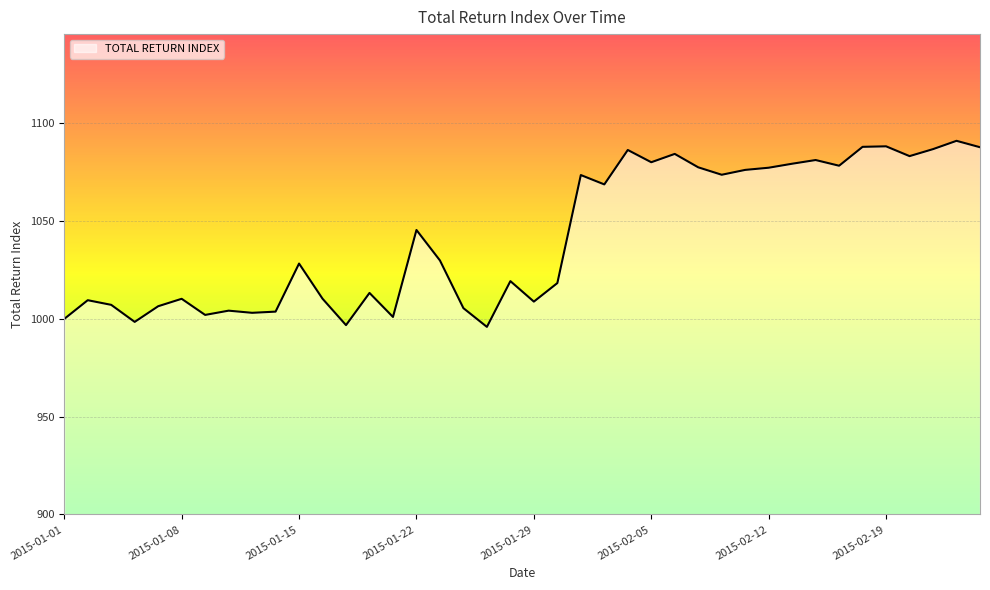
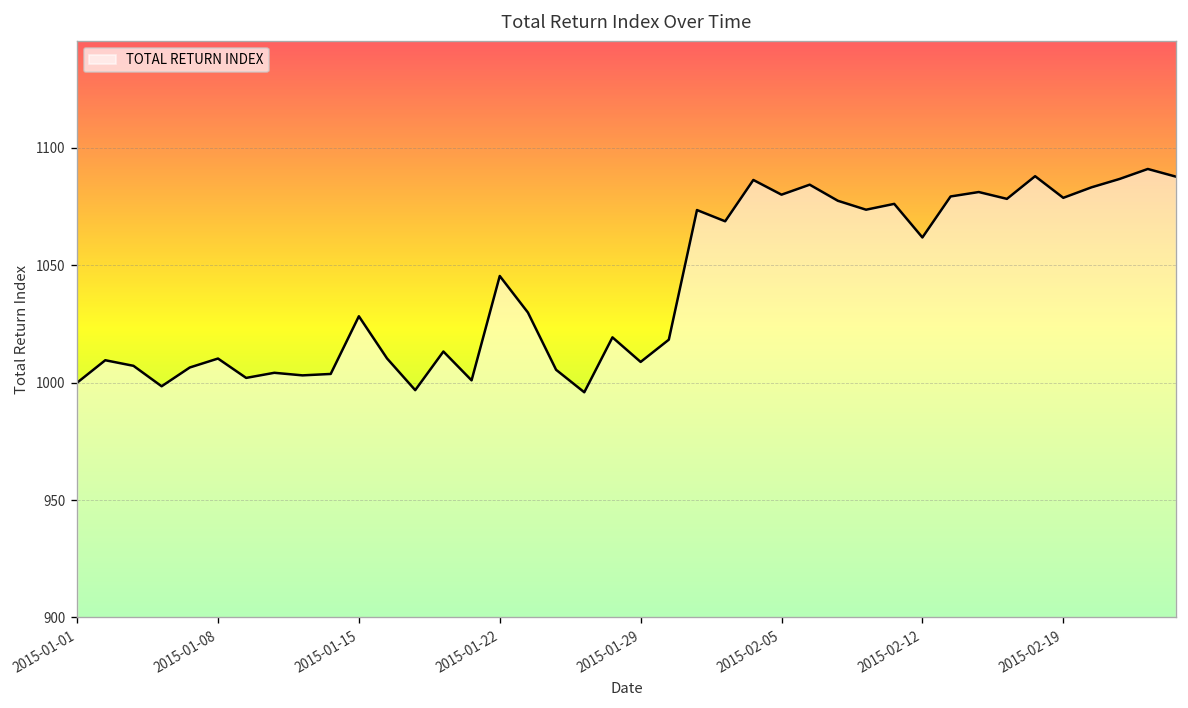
  {
    "2015-01-01": 1000,
    "2015-01-08": 1010,
    "2015-01-15": 1028,
    "2015-01-22": 1045,
    "2015-01-29": 1009,
    "2015-02-05": 1080,
-   "2015-02-12": 1077,
-   "2015-02-19": 1088
+   "2015-02-12": 1062,
+   "2015-02-19": 1079
  }
